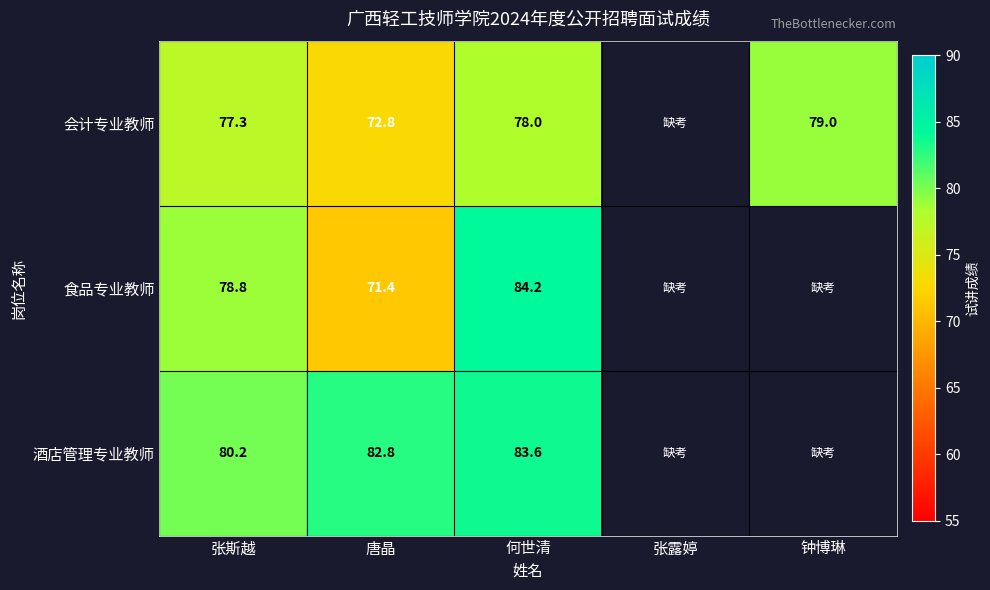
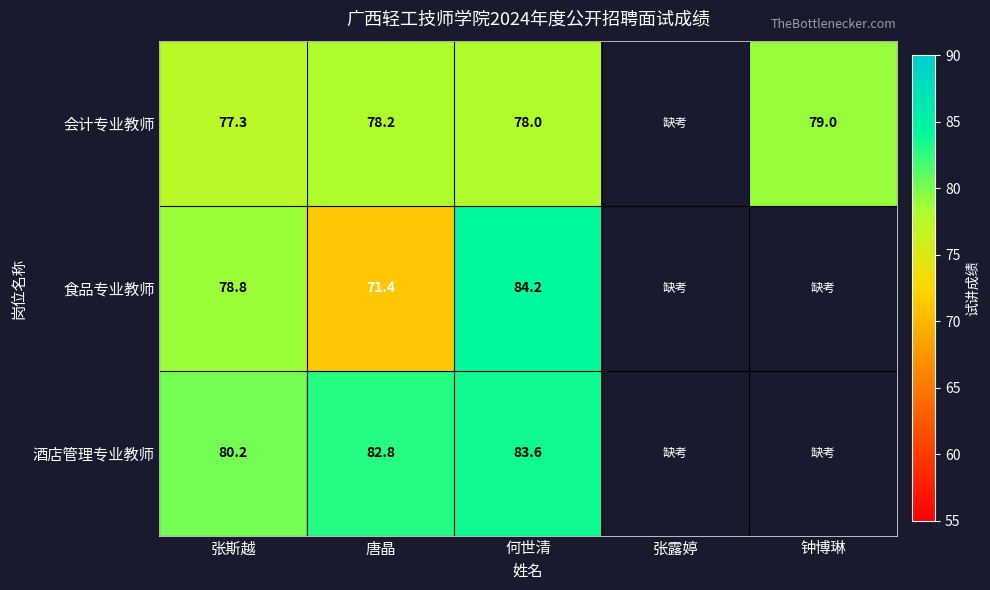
  {
    "会计专业教师": {
      "张斯越": 77.3,
-     "唐晶": 72.8,
+     "唐晶": 78.2,
      "何世清": 78.0,
      "钟博琳": 79.0
    },
    "食品专业教师": {
      "张斯越": 78.8,
      "唐晶": 71.4,
      "何世清": 84.2
    },
    "酒店管理专业教师": {
      "张斯越": 80.2,
      "唐晶": 82.8,
      "何世清": 83.6
    }
  }
